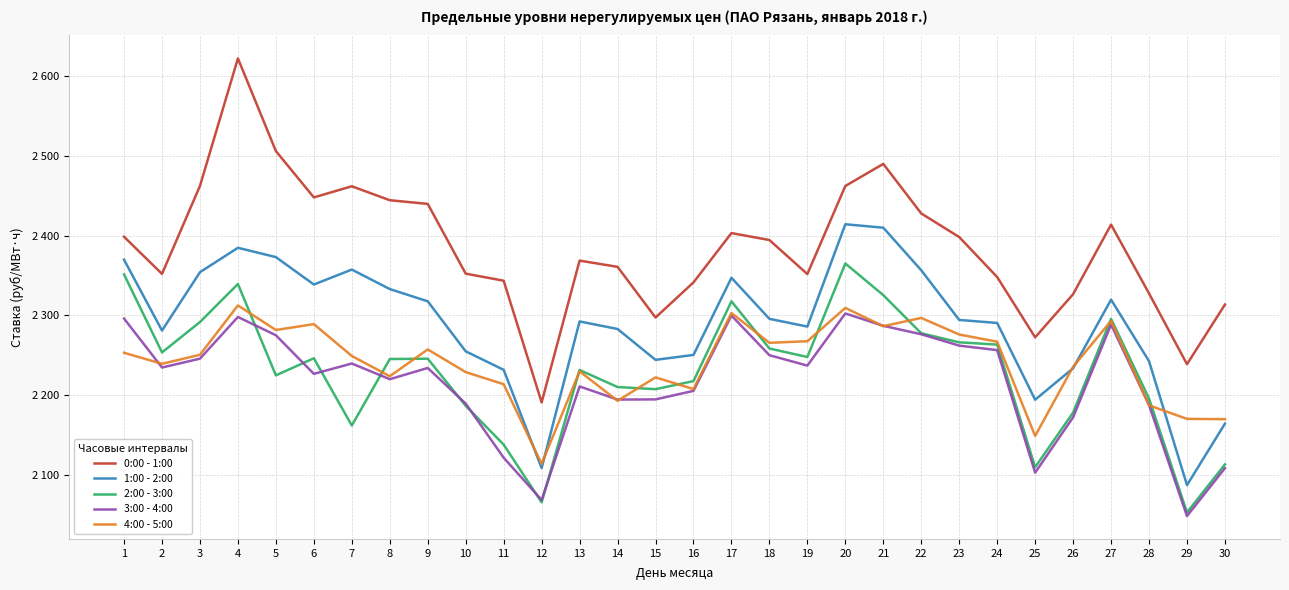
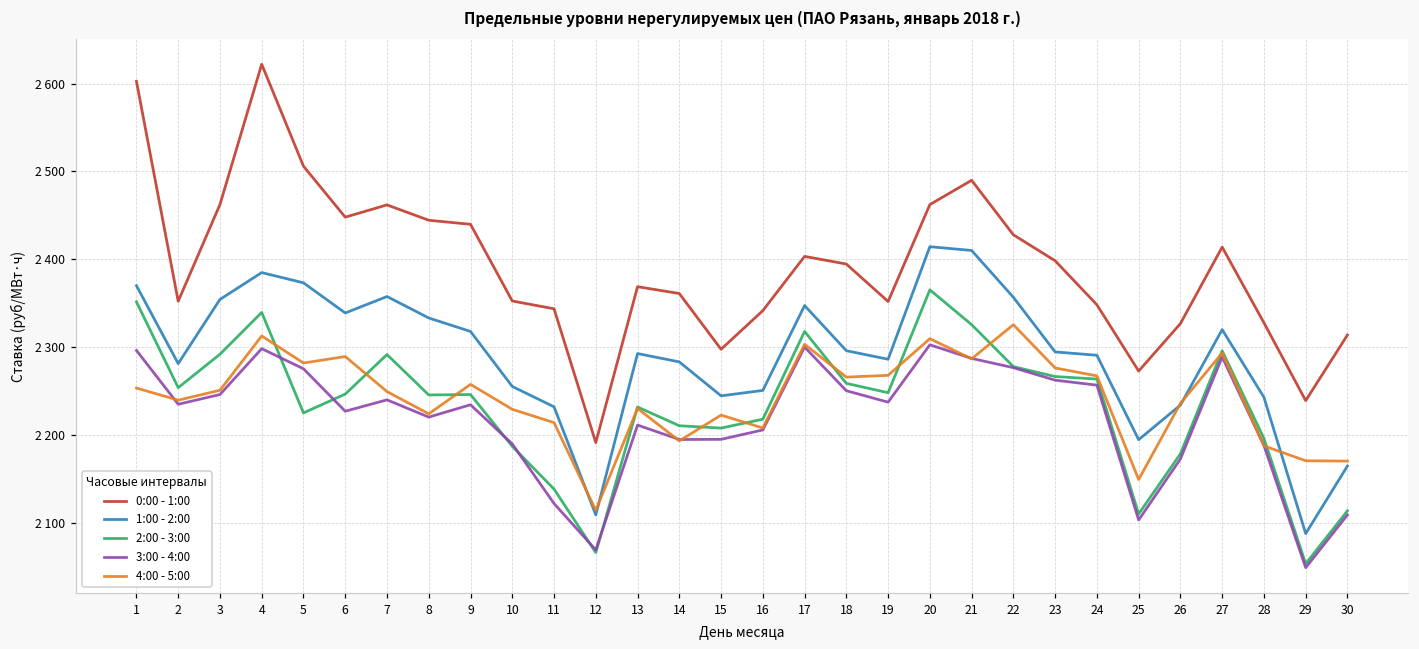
  {
    "0:00 - 1:00": {
-     "1": 2400,
+     "1": 2600,
      "2": 2350,
      "3": 2460,
      "4": 2620,
      "5": 2510,
      "6": 2450,
      "7": 2460,
      "8": 2440,
      "9": 2440,
      "10": 2350,
      "11": 2340,
      "12": 2190,
      "13": 2370,
      "14": 2360,
      "15": 2300,
      "16": 2340,
      "17": 2400,
      "18": 2390,
      "19": 2350,
      "20": 2460,
      "21": 2490,
      "22": 2430,
      "23": 2400,
      "24": 2350,
      "25": 2270,
      "26": 2330,
      "27": 2410,
      "28": 2330,
      "29": 2240,
      "30": 2310
    },
    "1:00 - 2:00": {
      "1": 2370,
      "2": 2280,
      "3": 2350,
      "4": 2380,
      "5": 2370,
      "6": 2340,
      "7": 2360,
      "8": 2330,
      "9": 2320,
      "10": 2260,
      "11": 2230,
      "12": 2110,
      "13": 2290,
      "14": 2280,
      "15": 2240,
      "16": 2250,
      "17": 2350,
      "18": 2300,
      "19": 2290,
      "20": 2410,
      "21": 2410,
      "22": 2360,
      "23": 2290,
      "24": 2290,
      "25": 2190,
      "27": 2320,
      "28": 2240,
      "29": 2090,
      "30": 2160
    },
    "2:00 - 3:00": {
      "1": 2350,
      "2": 2250,
      "3": 2290,
      "4": 2340,
      "5": 2230,
      "6": 2250,
-     "7": 2160,
+     "7": 2290,
      "8": 2250,
      "9": 2250,
      "11": 2140,
      "14": 2210,
      "15": 2210,
      "16": 2220,
      "17": 2320,
      "18": 2260,
      "19": 2250,
      "20": 2370,
      "21": 2330,
      "23": 2270,
      "24": 2260,
      "25": 2110,
      "26": 2180,
      "28": 2200,
      "29": 2050,
      "30": 2110
    },
    "3:00 - 4:00": {
      "1": 2300,
      "2": 2230,
      "3": 2250,
      "4": 2300,
      "5": 2280,
      "6": 2230,
      "7": 2240,
      "8": 2220,
      "9": 2230,
      "11": 2120,
      "13": 2210,
      "15": 2190,
      "18": 2250,
      "19": 2240,
      "20": 2300,
      "23": 2260,
      "24": 2260,
      "25": 2100,
      "26": 2170,
      "27": 2290,
      "29": 2050,
      "30": 2110
    },
    "4:00 - 5:00": {
      "1": 2250,
      "2": 2240,
      "3": 2250,
      "4": 2310,
      "5": 2280,
      "6": 2290,
      "7": 2250,
      "8": 2220,
      "9": 2260,
      "10": 2230,
      "11": 2210,
      "12": 2110,
      "15": 2220,
      "18": 2270,
      "19": 2270,
      "20": 2310,
-     "22": 2300,
+     "22": 2330,
      "23": 2280,
      "24": 2270,
      "25": 2150,
      "29": 2170,
      "30": 2170
    }
  }
